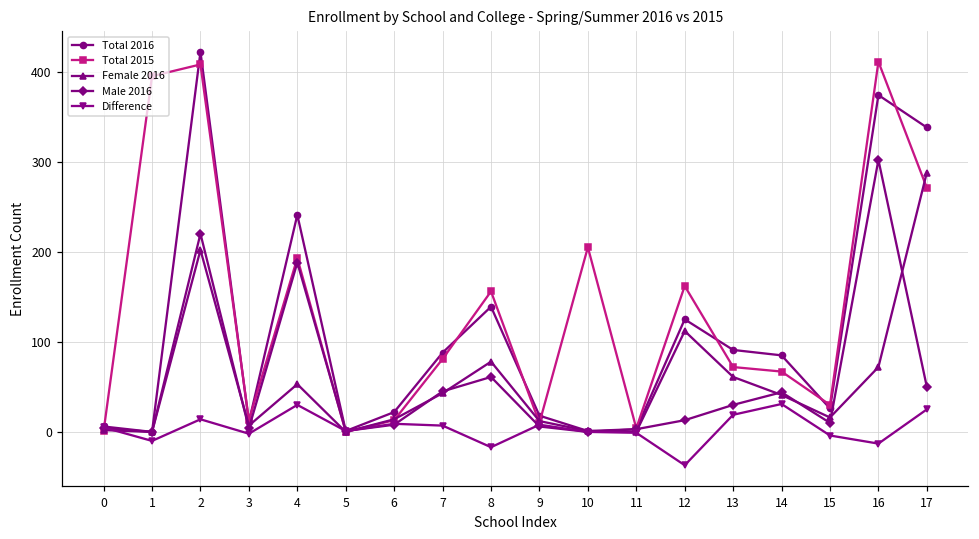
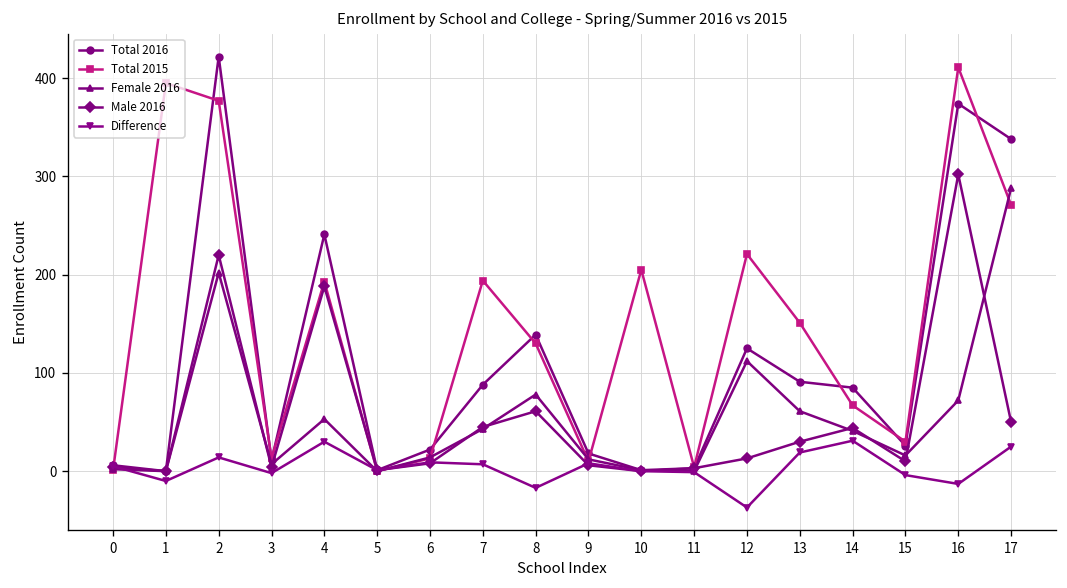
  {
    "Total 2015": {
-     "2": 410,
+     "2": 380,
      "4": 190,
-     "7": 80,
-     "8": 160,
+     "7": 190,
+     "8": 130,
      "10": 210,
-     "12": 160,
-     "13": 70,
+     "12": 220,
+     "13": 150,
      "14": 70,
      "15": 30,
      "16": 410,
      "17": 270
    }
  }
